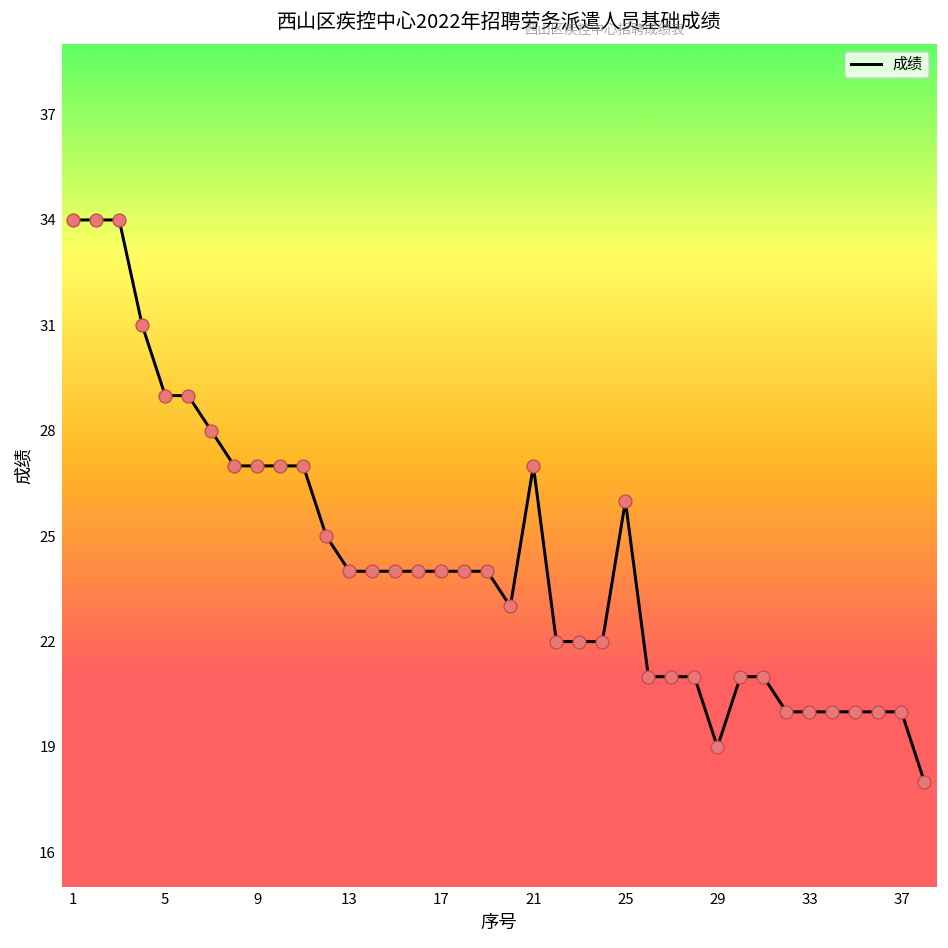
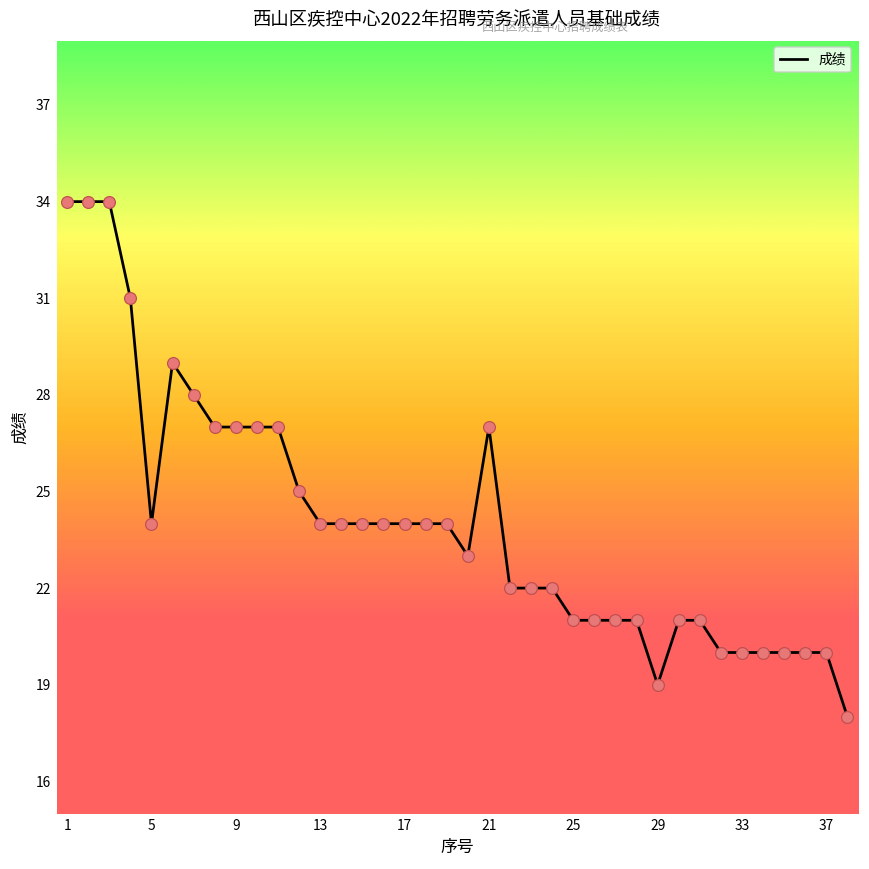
  {
    "1": 34,
-   "5": 29,
+   "5": 24,
    "9": 27,
    "13": 24,
    "17": 24,
    "21": 27,
-   "25": 26,
+   "25": 21,
    "29": 19,
    "33": 20,
    "37": 20
  }
